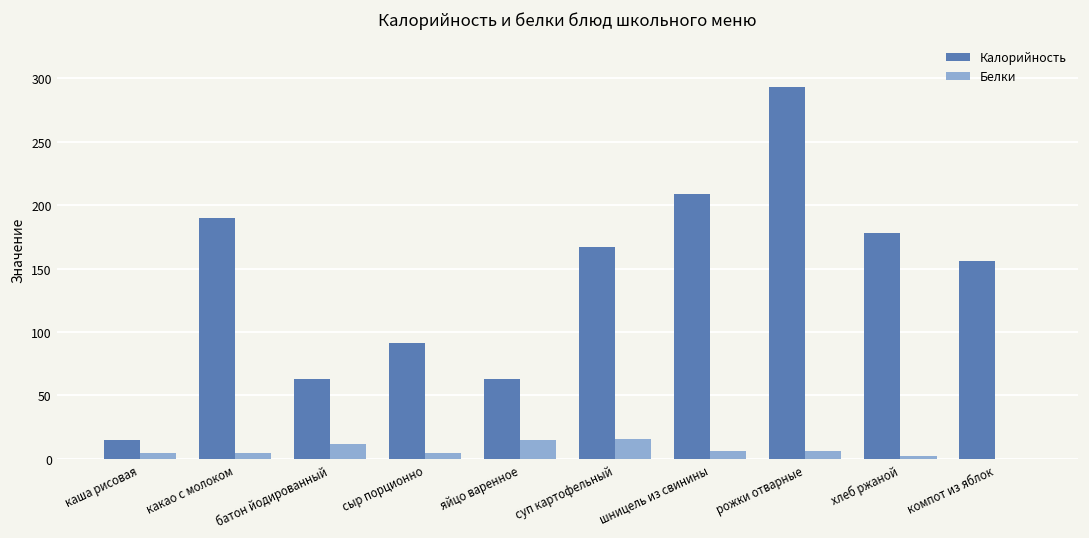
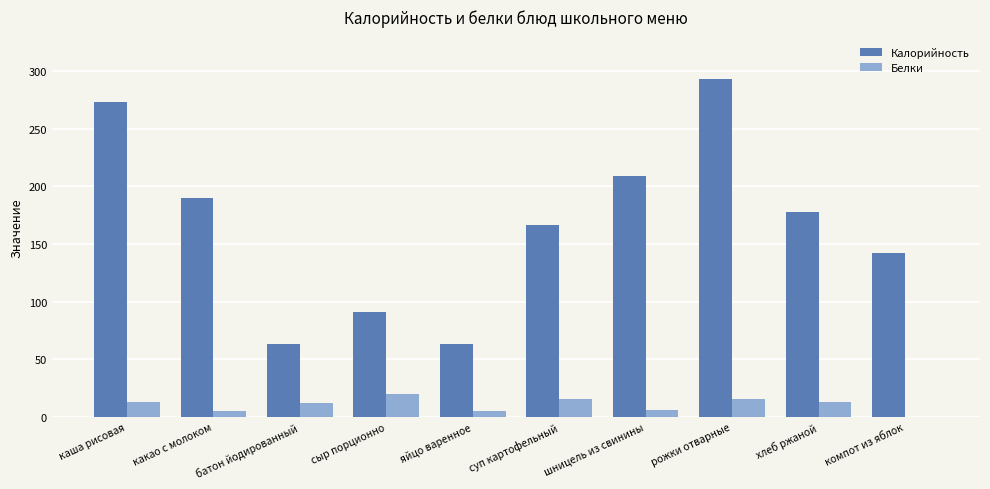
  {
    "Калорийность": {
-     "каша рисовая": 15,
+     "каша рисовая": 273,
      "какао с молоком": 190,
      "батон йодированный": 63,
      "сыр порционно": 91,
      "яйцо варенное": 63,
      "суп картофельный": 167,
      "шницель из свинины": 209,
      "рожки отварные": 293,
      "хлеб ржаной": 178,
-     "компот из яблок": 156
+     "компот из яблок": 142
    },
    "Белки": {
-     "каша рисовая": 5,
+     "каша рисовая": 13,
      "какао с молоком": 5,
      "батон йодированный": 12,
-     "сыр порционно": 5,
-     "яйцо варенное": 15,
+     "сыр порционно": 20,
+     "яйцо варенное": 5,
      "суп картофельный": 16,
      "шницель из свинины": 6,
-     "рожки отварные": 6,
-     "хлеб ржаной": 2,
+     "рожки отварные": 16,
+     "хлеб ржаной": 13,
      "компот из яблок": 0
    }
  }
